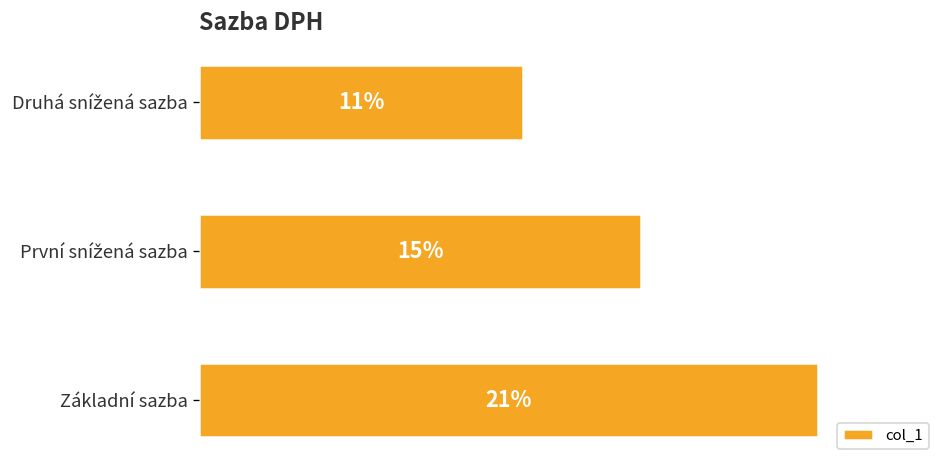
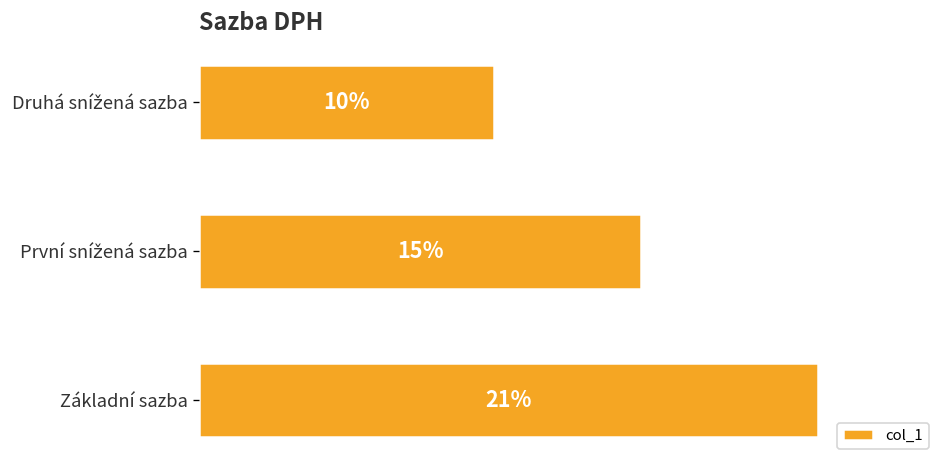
  {
-   "Druhá snížená sazba": "11%",
+   "Druhá snížená sazba": "10%",
    "První snížená sazba": "15%",
    "Základní sazba": "21%"
  }
